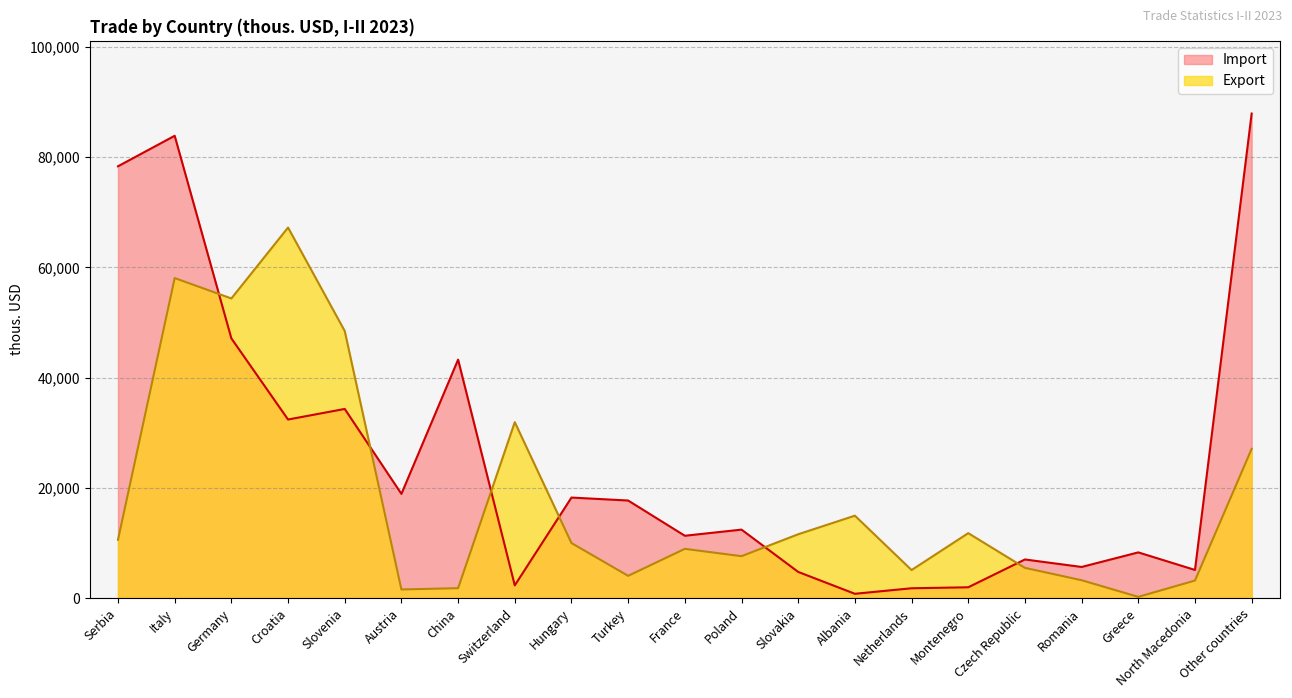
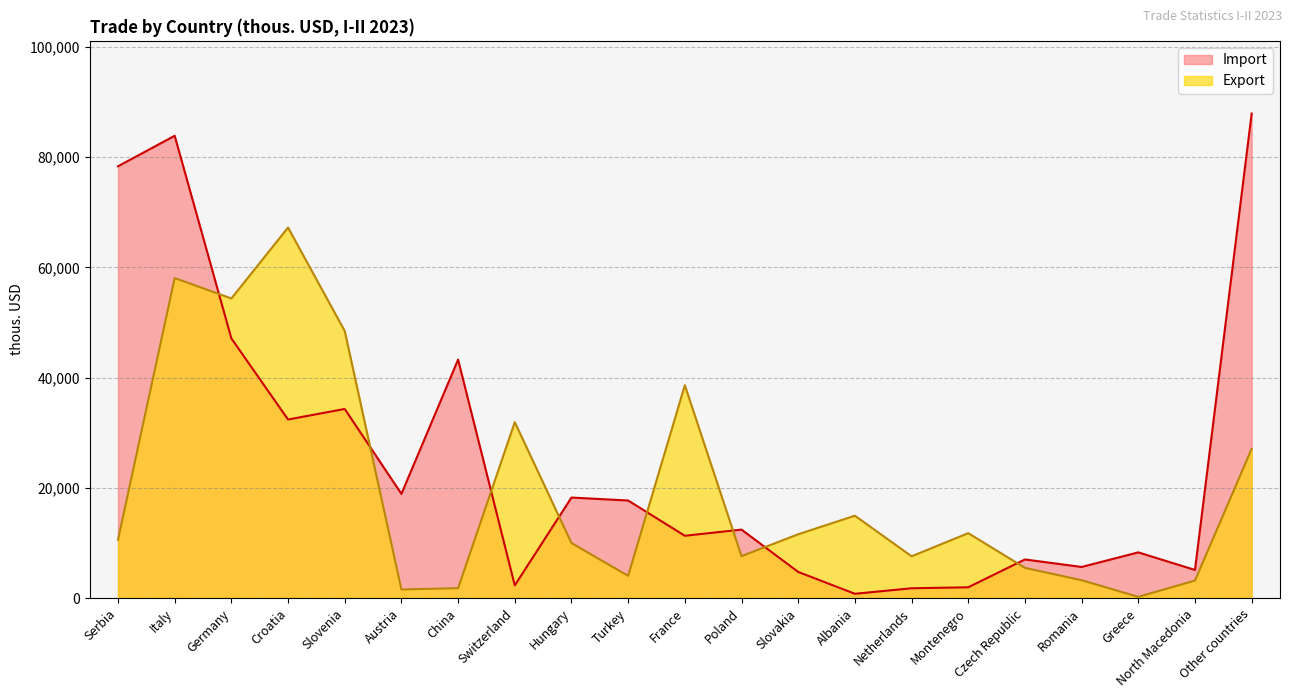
  {
    "Import": {
      "Serbia": "78,000",
      "Italy": "84,000",
      "Germany": "47,000",
      "Croatia": "32,000",
      "Slovenia": "34,000",
      "Austria": "19,000",
      "China": "43,000",
      "Switzerland": "2,000",
      "Hungary": "18,000",
      "Turkey": "18,000",
      "France": "11,000",
      "Poland": "12,000",
      "Slovakia": "5,000",
      "Albania": "1,000",
      "Netherlands": "2,000",
      "Montenegro": "2,000",
      "Czech Republic": "7,000",
      "Romania": "6,000",
      "Greece": "8,000",
      "North Macedonia": "5,000",
      "Other countries": "88,000"
    },
    "Export": {
      "Serbia": "11,000",
      "Italy": "58,000",
      "Germany": "54,000",
      "Croatia": "67,000",
      "Slovenia": "48,000",
      "Austria": "2,000",
      "China": "2,000",
      "Switzerland": "32,000",
      "Hungary": "10,000",
      "Turkey": "4,000",
-     "France": "9,000",
+     "France": "39,000",
      "Poland": "8,000",
      "Slovakia": "12,000",
      "Albania": "15,000",
-     "Netherlands": "5,000",
+     "Netherlands": "8,000",
      "Montenegro": "12,000",
      "Czech Republic": "6,000",
      "Romania": "3,000",
      "Greece": "0",
      "North Macedonia": "3,000",
      "Other countries": "27,000"
    }
  }
